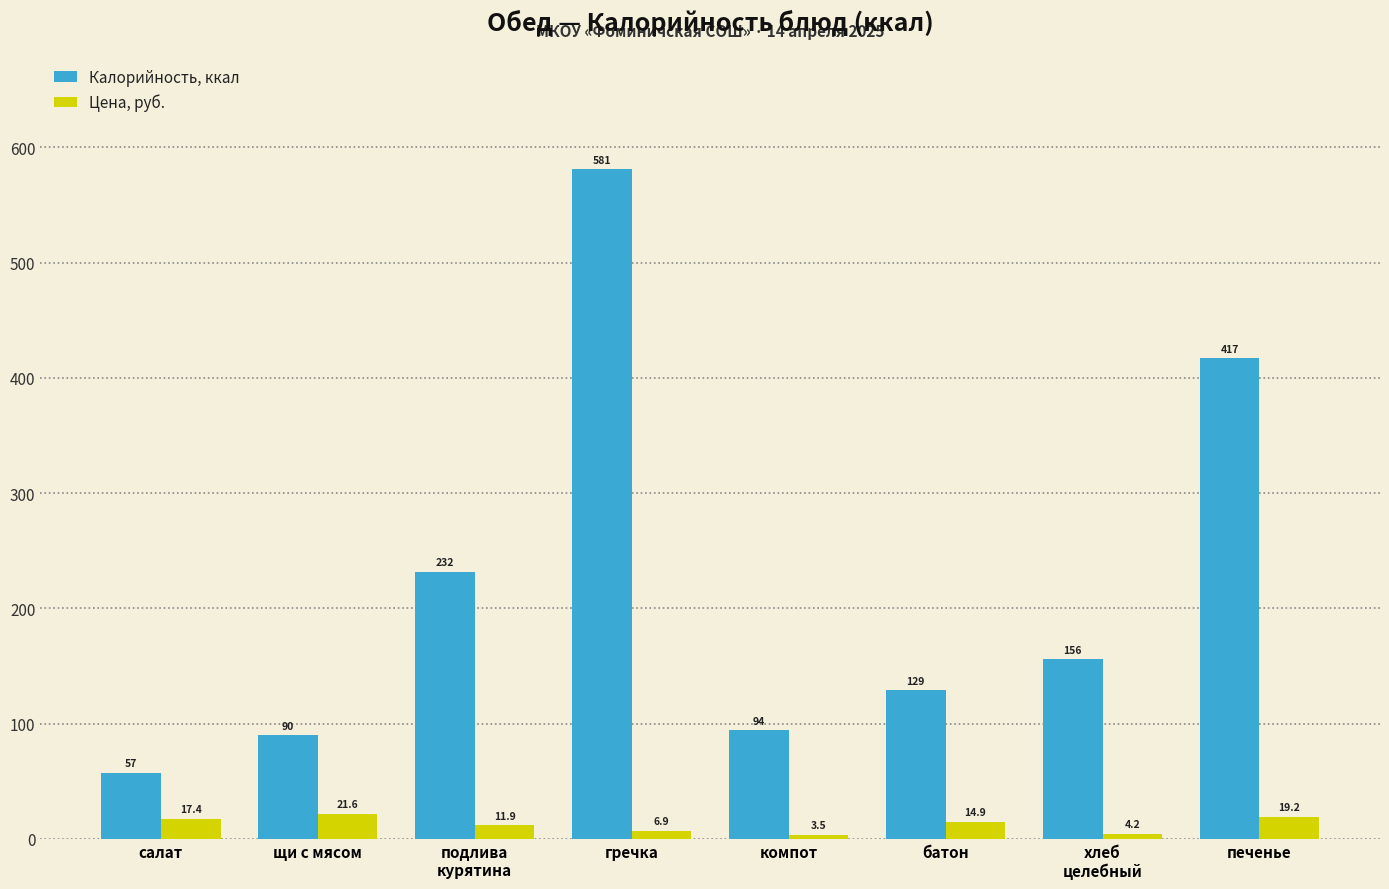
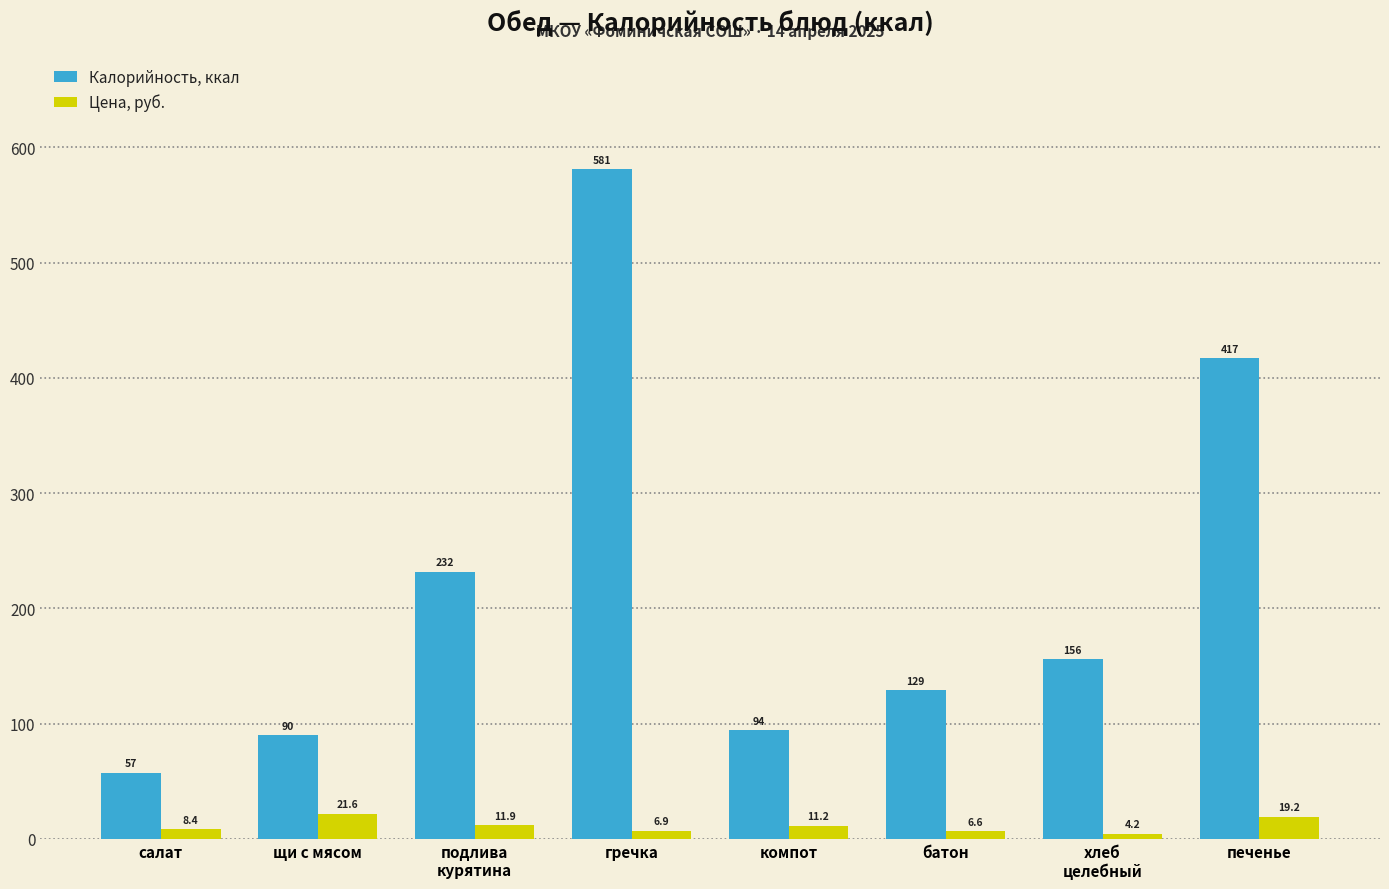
  {
    "Калорийность, ккал": {
      "салат": 57,
      "щи с мясом": 90,
      "подлива курятина": 232,
      "гречка": 581,
      "компот": 94,
      "батон": 129,
      "хлеб целебный": 156,
      "печенье": 417
    },
    "Цена, руб.": {
-     "салат": 17.4,
+     "салат": 8.4,
      "щи с мясом": 21.6,
      "подлива курятина": 11.9,
      "гречка": 6.9,
-     "компот": 3.5,
-     "батон": 14.9,
+     "компот": 11.2,
+     "батон": 6.6,
      "хлеб целебный": 4.2,
      "печенье": 19.2
    }
  }
